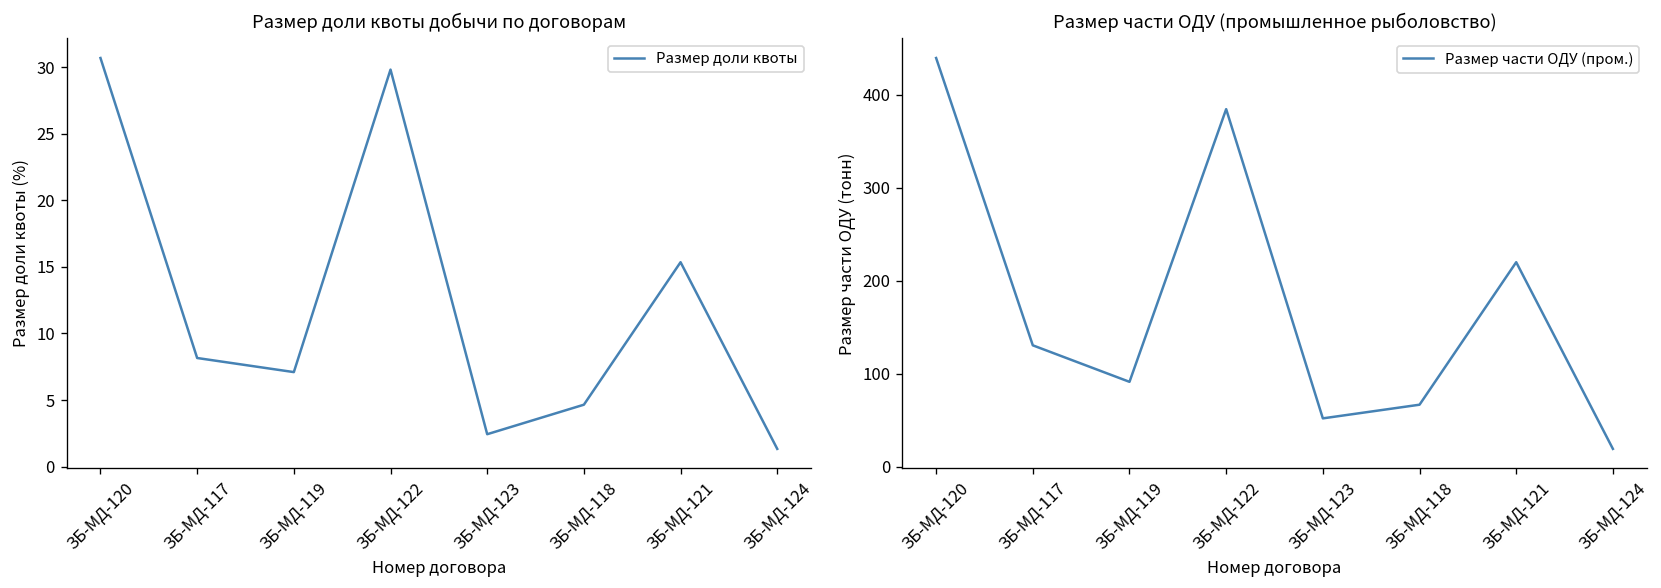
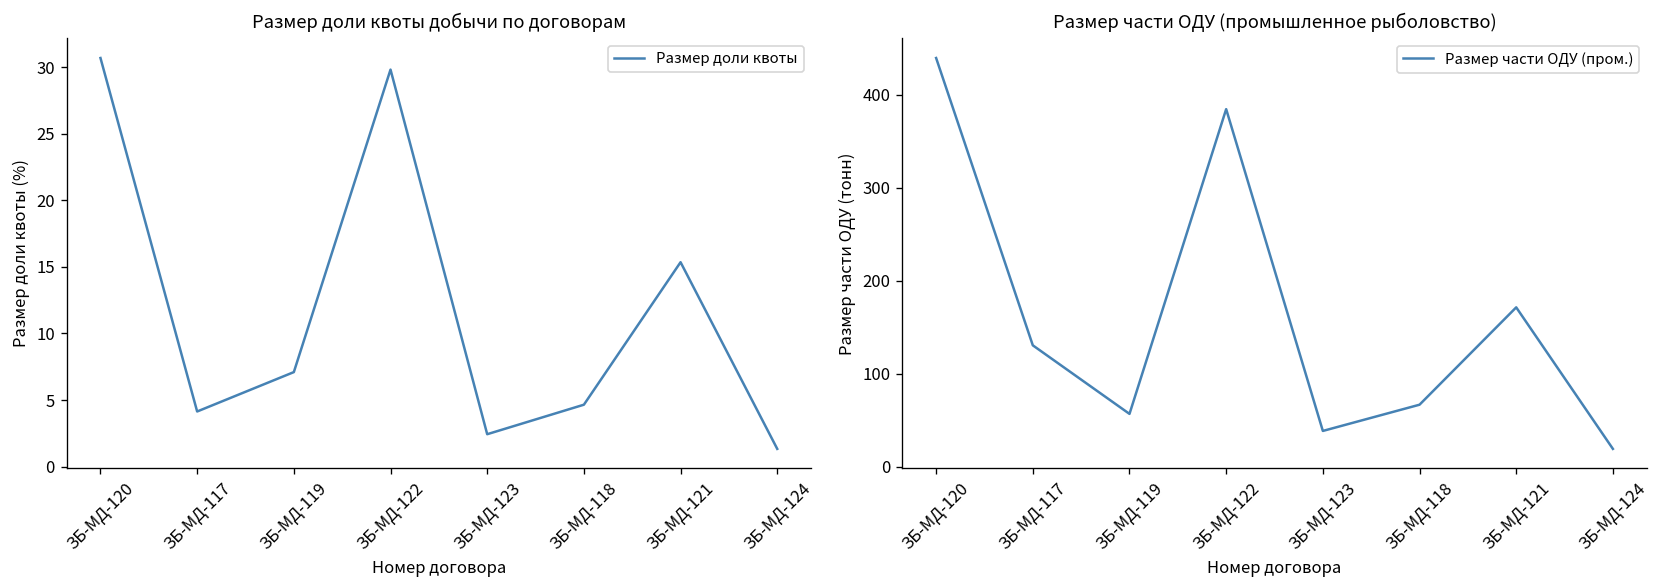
  {
    "Размер доли квоты добычи по договорам": {
      "ЗБ-МД-120": 30.7,
-     "ЗБ-МД-117": 8.2,
+     "ЗБ-МД-117": 4.1,
      "ЗБ-МД-119": 7.1,
      "ЗБ-МД-122": 29.8,
      "ЗБ-МД-123": 2.4,
      "ЗБ-МД-118": 4.7,
      "ЗБ-МД-121": 15.4,
      "ЗБ-МД-124": 1.3
    },
    "Размер части ОДУ (промышленное рыболовство)": {
      "ЗБ-МД-120": 440,
      "ЗБ-МД-117": 130,
-     "ЗБ-МД-119": 90,
+     "ЗБ-МД-119": 60,
      "ЗБ-МД-122": 380,
-     "ЗБ-МД-123": 50,
+     "ЗБ-МД-123": 40,
      "ЗБ-МД-118": 70,
-     "ЗБ-МД-121": 220,
+     "ЗБ-МД-121": 170,
      "ЗБ-МД-124": 20
    }
  }
